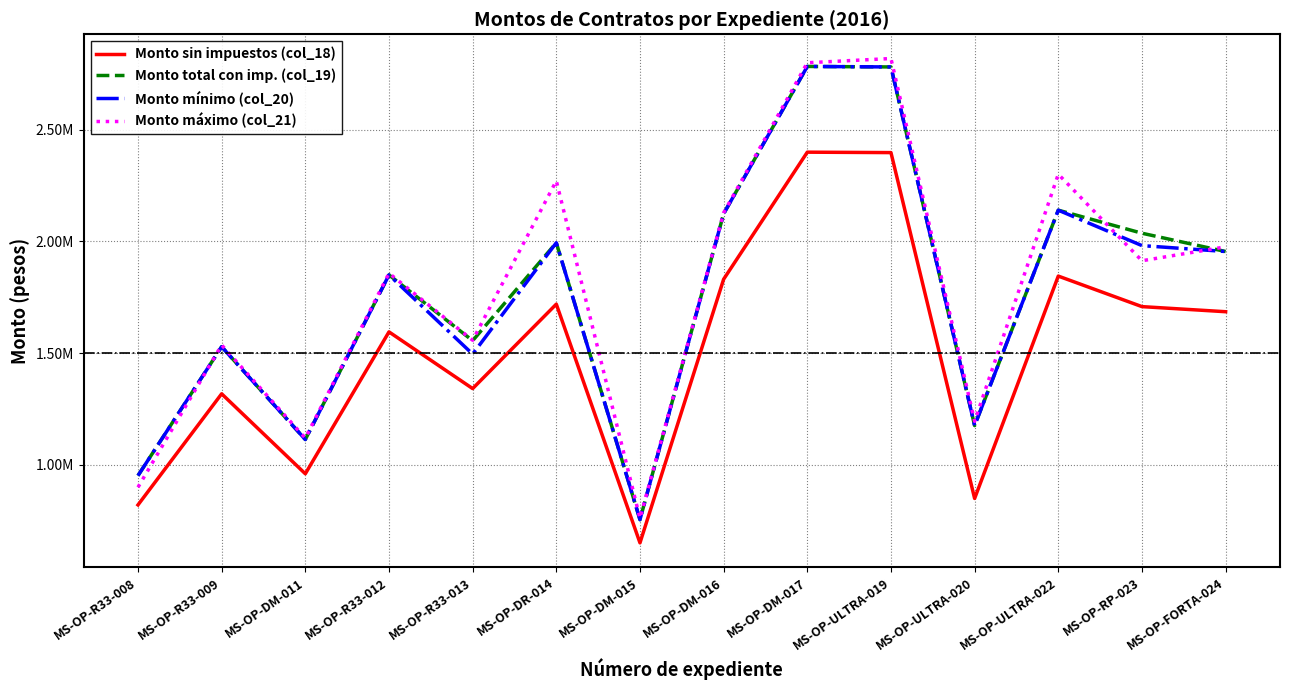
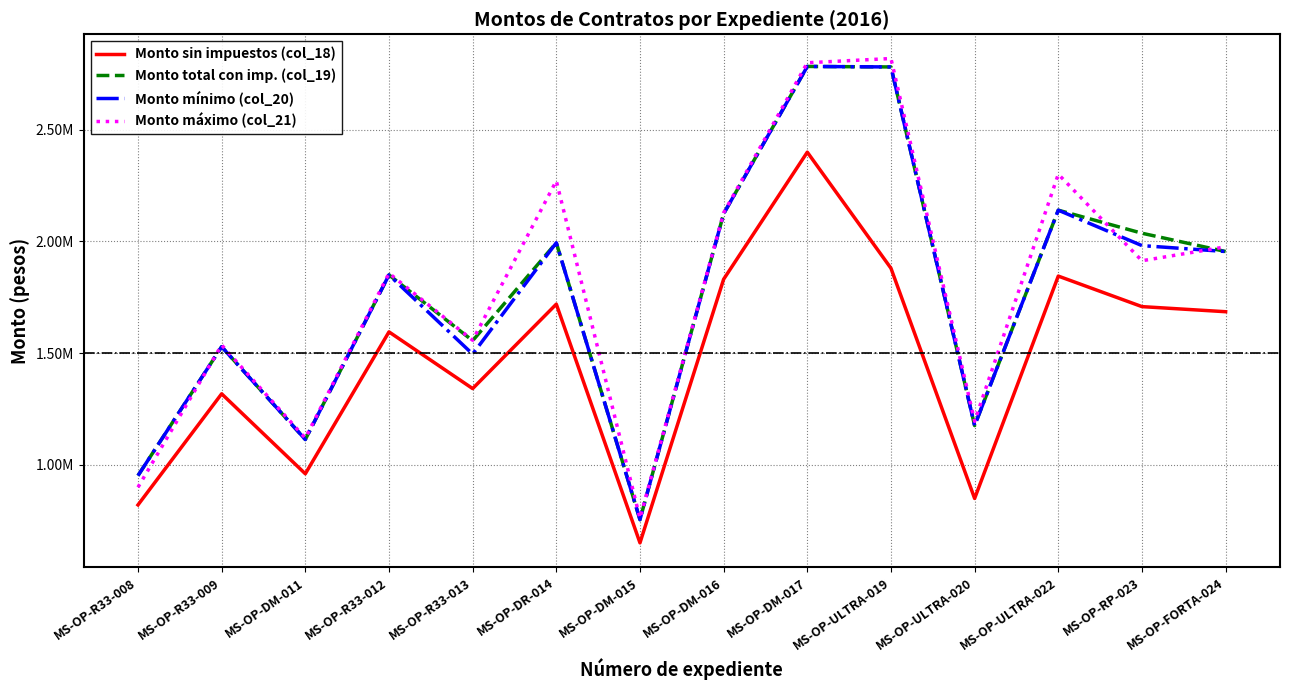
  {
    "Monto sin impuestos (col_18)": {
      "MS-OP-R33-008": 820000,
      "MS-OP-R33-009": 1320000,
      "MS-OP-DM-011": 960000,
      "MS-OP-R33-012": 1590000,
      "MS-OP-R33-013": 1340000,
      "MS-OP-DR-014": 1720000,
      "MS-OP-DM-015": 650000,
      "MS-OP-DM-016": 1830000,
      "MS-OP-DM-017": 2400000,
-     "MS-OP-ULTRA-019": 2400000,
+     "MS-OP-ULTRA-019": 1880000,
      "MS-OP-ULTRA-020": 850000,
      "MS-OP-ULTRA-022": 1840000,
      "MS-OP-RP-023": 1710000,
      "MS-OP-FORTA-024": 1690000
    },
    "Monto total con imp. (col_19)": {
      "MS-OP-RP-023": 2040000
    },
    "Monto mínimo (col_20)": {
      "MS-OP-R33-013": 1500000,
      "MS-OP-RP-023": 1980000
    },
    "Monto máximo (col_21)": {
      "MS-OP-R33-008": 900000,
      "MS-OP-DR-014": 2270000,
      "MS-OP-DM-017": 2800000,
      "MS-OP-ULTRA-019": 2820000,
      "MS-OP-ULTRA-020": 1190000,
      "MS-OP-ULTRA-022": 2300000,
      "MS-OP-RP-023": 1910000,
      "MS-OP-FORTA-024": 1980000
    }
  }
